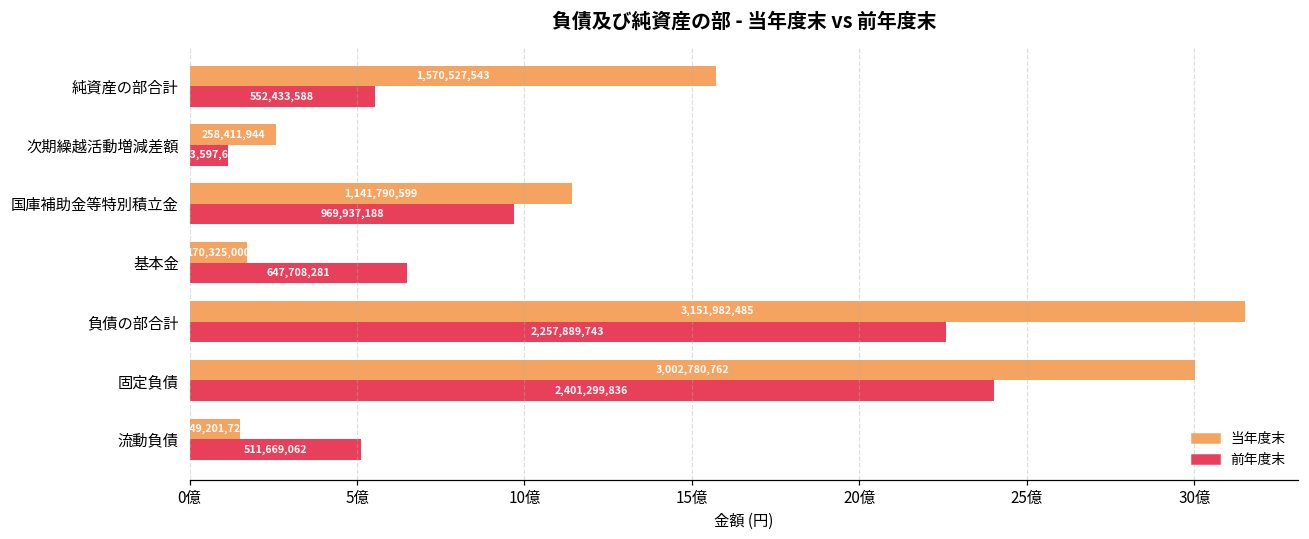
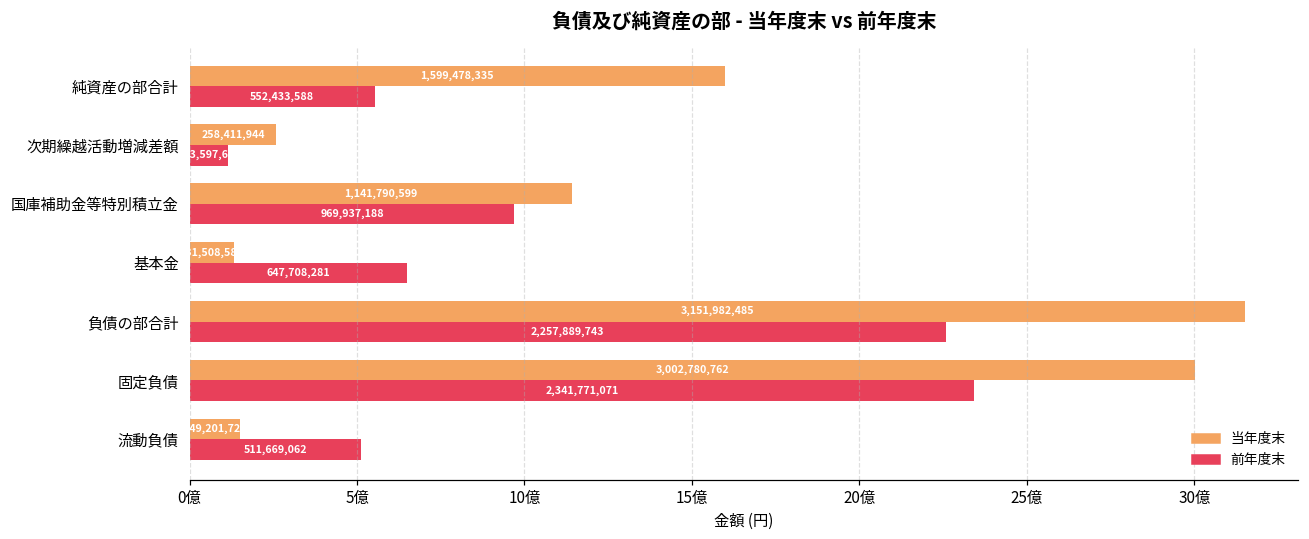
  {
    "当年度末": {
-     "純資産の部合計": "1,570,527,543",
+     "純資産の部合計": "1,599,478,335",
      "次期繰越活動増減差額": "258,411,944",
      "国庫補助金等特別積立金": "1,141,790,599",
-     "基本金": "170,325,000",
+     "基本金": "131,508,587",
      "負債の部合計": "3,151,982,485",
      "固定負債": "3,002,780,762",
      "流動負債": "149,201,723"
    },
    "前年度末": {
      "純資産の部合計": "552,433,588",
      "次期繰越活動増減差額": "113,597,668",
      "国庫補助金等特別積立金": "969,937,188",
      "基本金": "647,708,281",
      "負債の部合計": "2,257,889,743",
-     "固定負債": "2,401,299,836",
+     "固定負債": "2,341,771,071",
      "流動負債": "511,669,062"
    }
  }
